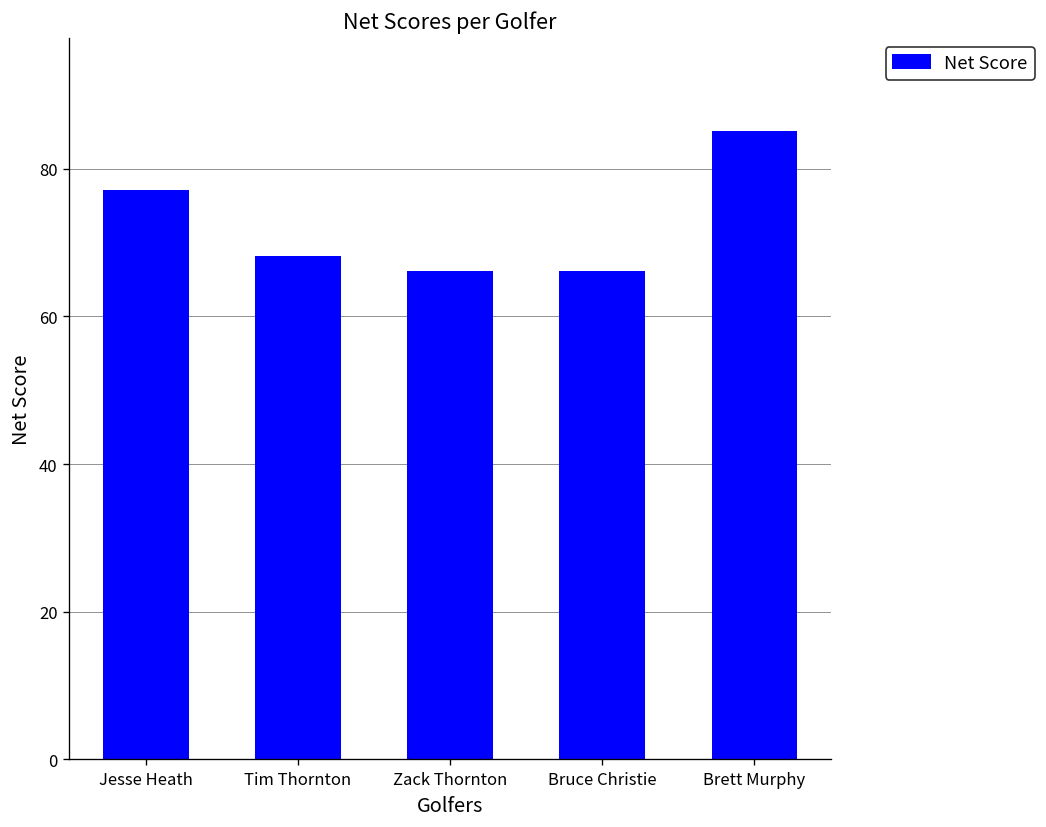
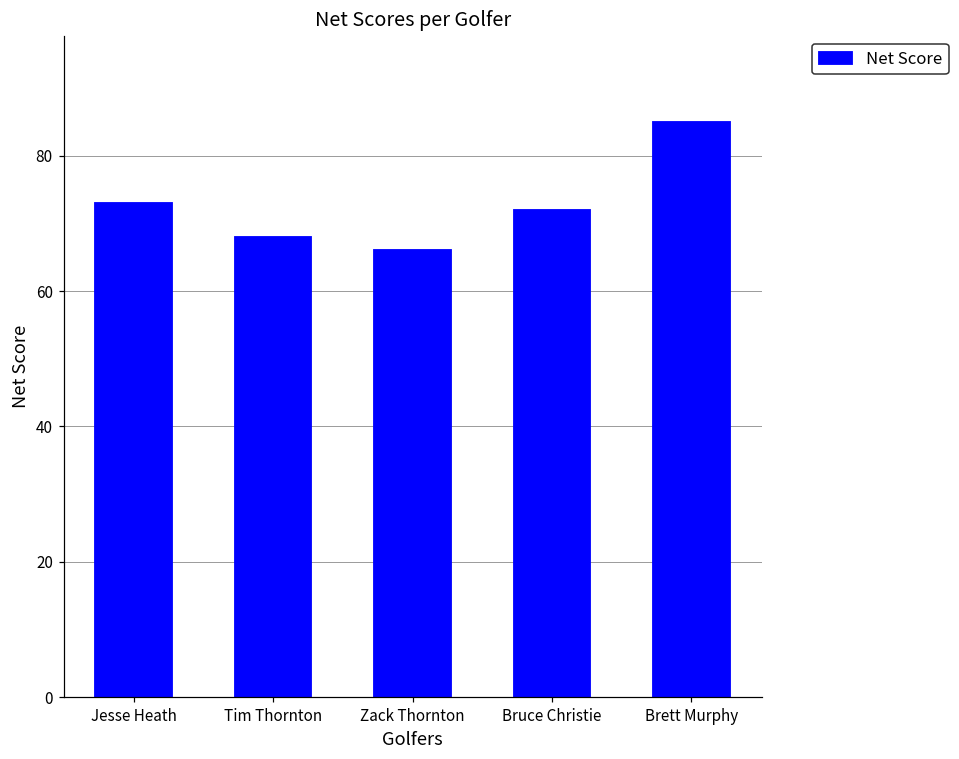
  {
-   "Jesse Heath": 77,
+   "Jesse Heath": 73,
    "Tim Thornton": 68,
    "Zack Thornton": 66,
-   "Bruce Christie": 66,
+   "Bruce Christie": 72,
    "Brett Murphy": 85
  }
